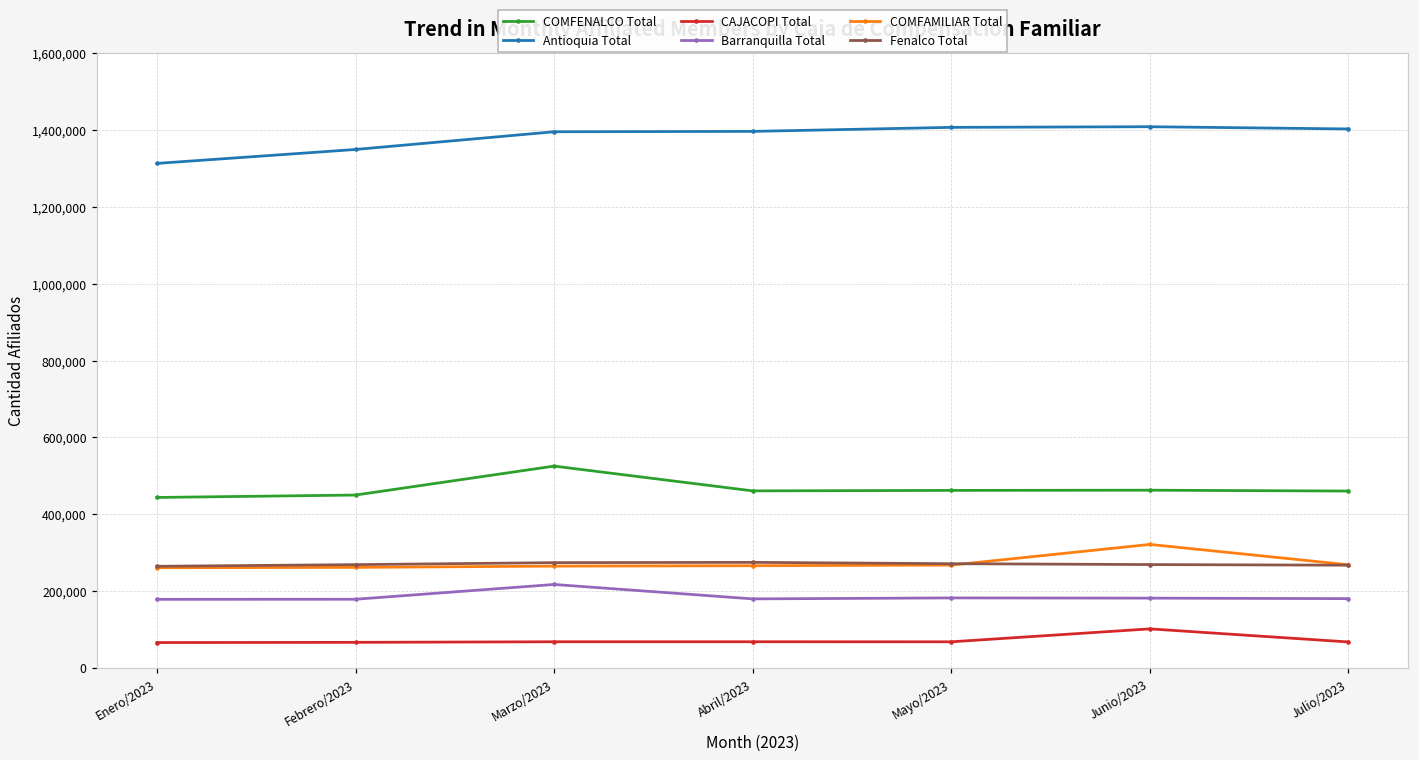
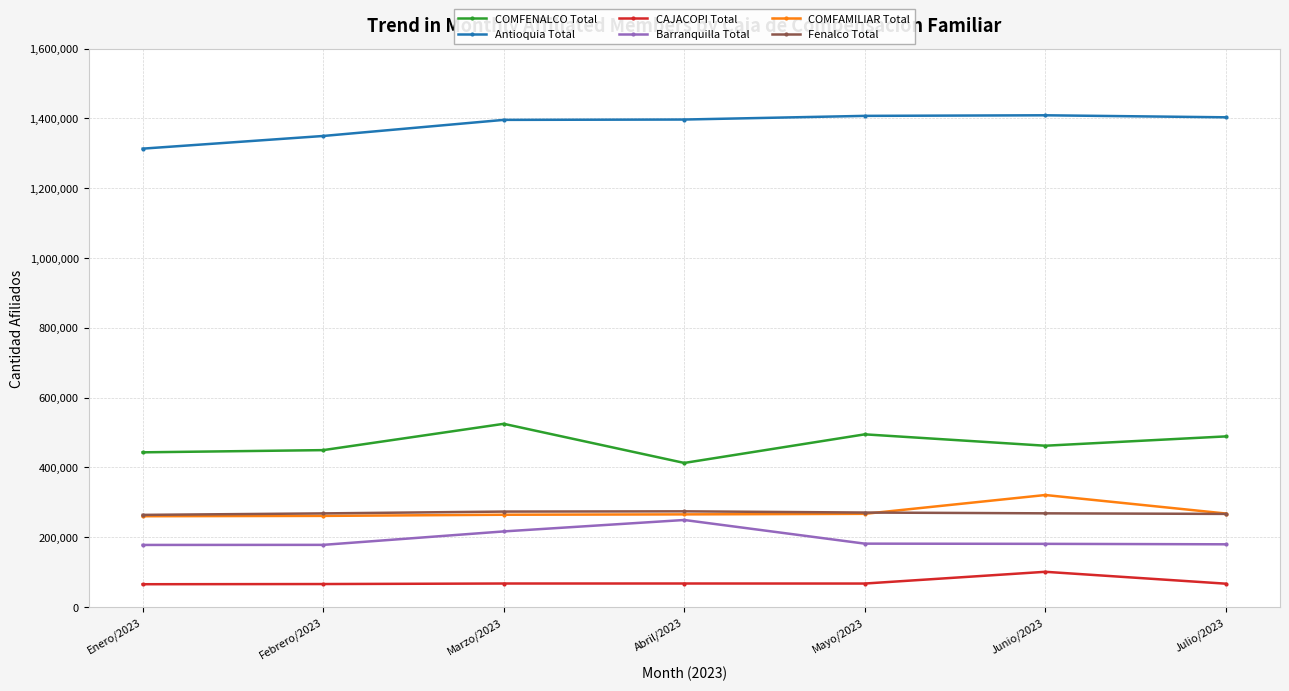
  {
    "COMFENALCO Total": {
      "Enero/2023": "440,000",
      "Febrero/2023": "450,000",
      "Marzo/2023": "530,000",
-     "Abril/2023": "460,000",
-     "Mayo/2023": "460,000",
+     "Abril/2023": "410,000",
+     "Mayo/2023": "490,000",
      "Junio/2023": "460,000",
-     "Julio/2023": "460,000"
+     "Julio/2023": "490,000"
    },
    "Antioquia Total": {
      "Enero/2023": "1,310,000",
      "Febrero/2023": "1,350,000",
      "Marzo/2023": "1,400,000",
      "Abril/2023": "1,400,000",
      "Mayo/2023": "1,410,000",
      "Junio/2023": "1,410,000",
      "Julio/2023": "1,400,000"
    },
    "CAJACOPI Total": {
      "Enero/2023": "70,000",
      "Febrero/2023": "70,000",
      "Marzo/2023": "70,000",
      "Abril/2023": "70,000",
      "Mayo/2023": "70,000",
      "Junio/2023": "100,000",
      "Julio/2023": "70,000"
    },
    "Barranquilla Total": {
      "Enero/2023": "180,000",
      "Febrero/2023": "180,000",
      "Marzo/2023": "220,000",
-     "Abril/2023": "180,000",
+     "Abril/2023": "250,000",
      "Mayo/2023": "180,000",
      "Junio/2023": "180,000",
      "Julio/2023": "180,000"
    },
    "COMFAMILIAR Total": {
      "Marzo/2023": "260,000",
      "Abril/2023": "270,000",
      "Junio/2023": "320,000"
    },
    "Fenalco Total": {
      "Marzo/2023": "270,000",
      "Abril/2023": "270,000",
      "Junio/2023": "270,000"
    }
  }
